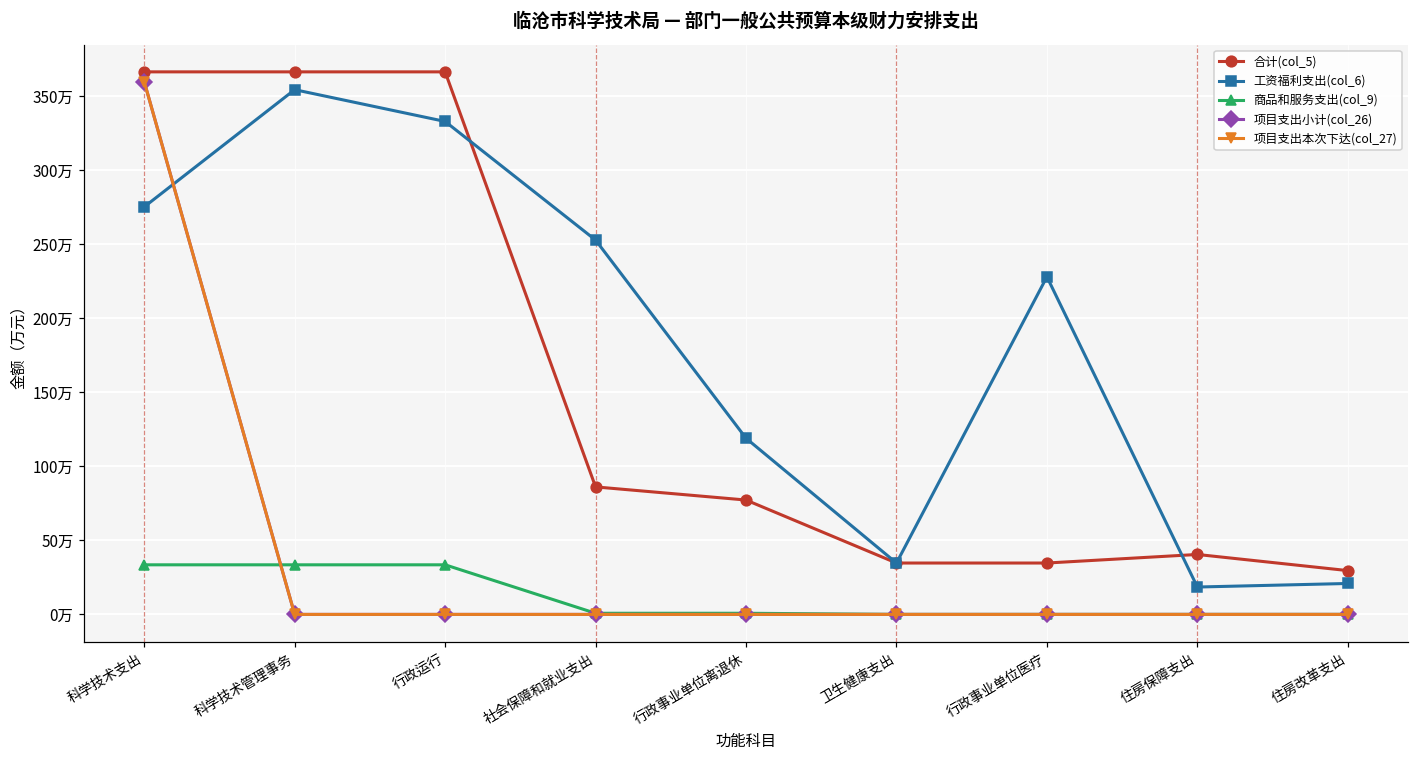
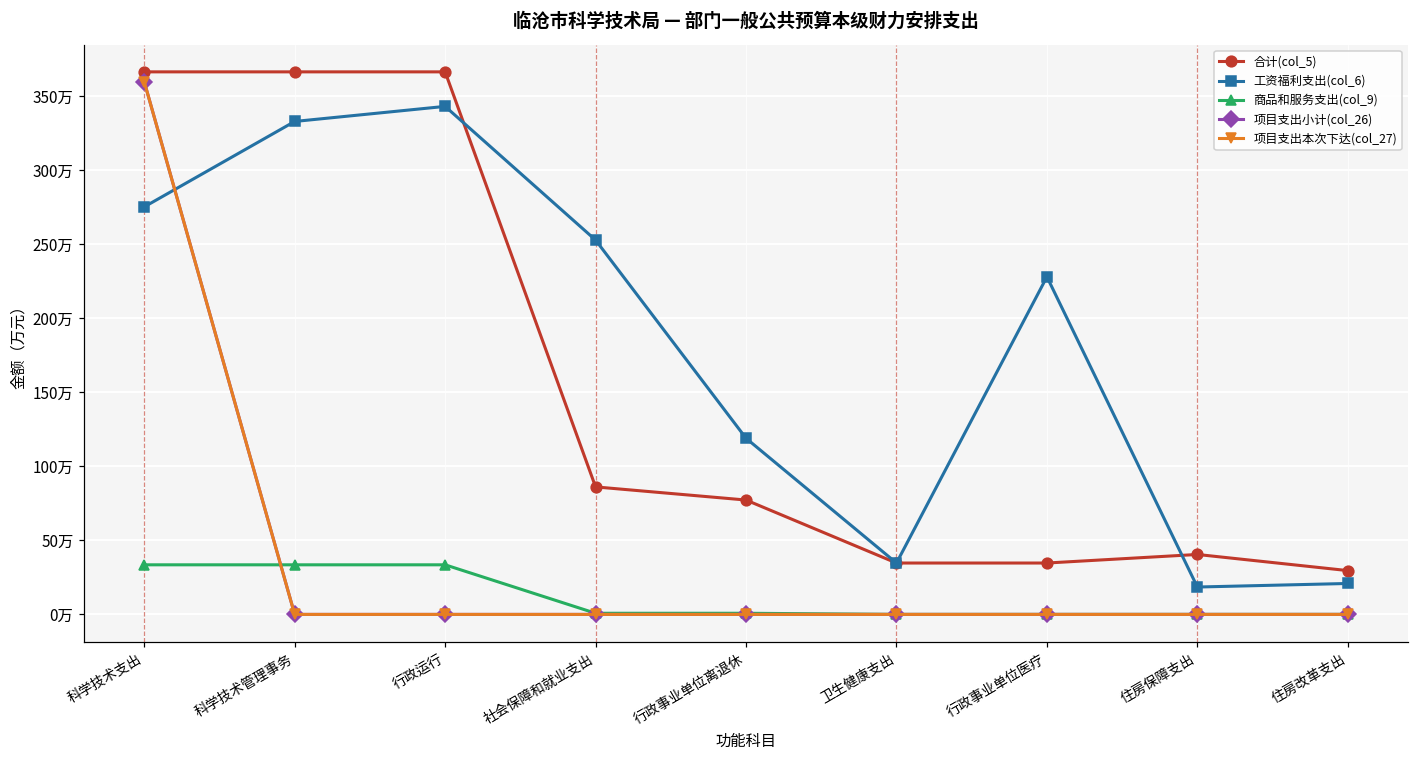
  {
    "合计(col_5)": {
      "科学技术支出": "367万",
      "科学技术管理事务": "367万",
      "行政运行": "367万",
      "社会保障和就业支出": "86万",
      "行政事业单位离退休": "77万",
      "行政事业单位医疗": "35万",
      "住房保障支出": "41万",
      "住房改革支出": "30万"
    },
    "工资福利支出(col_6)": {
      "科学技术支出": "275万",
-     "科学技术管理事务": "355万",
-     "行政运行": "333万",
+     "科学技术管理事务": "333万",
+     "行政运行": "343万",
      "社会保障和就业支出": "253万",
      "行政事业单位离退休": "119万",
      "行政事业单位医疗": "228万",
      "住房保障支出": "19万",
      "住房改革支出": "21万"
    },
    "商品和服务支出(col_9)": {
      "科学技术支出": "34万",
      "科学技术管理事务": "34万",
      "行政运行": "34万"
    },
    "项目支出本次下达(col_27)": {
      "科学技术支出": "360万",
      "科学技术管理事务": "0万",
      "行政运行": "0万"
    }
  }
